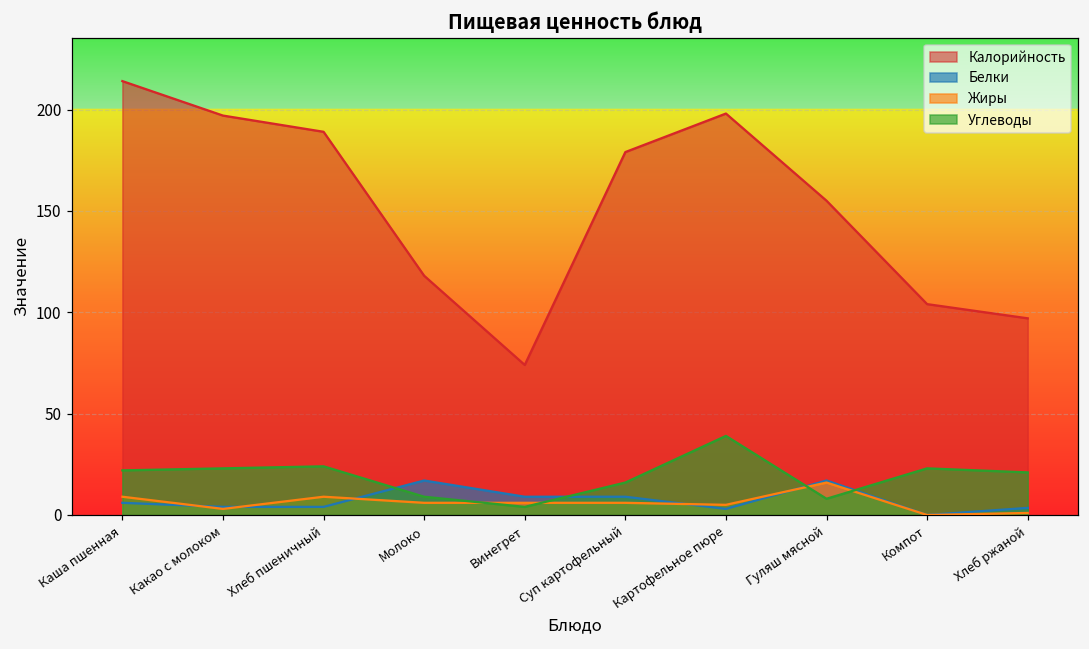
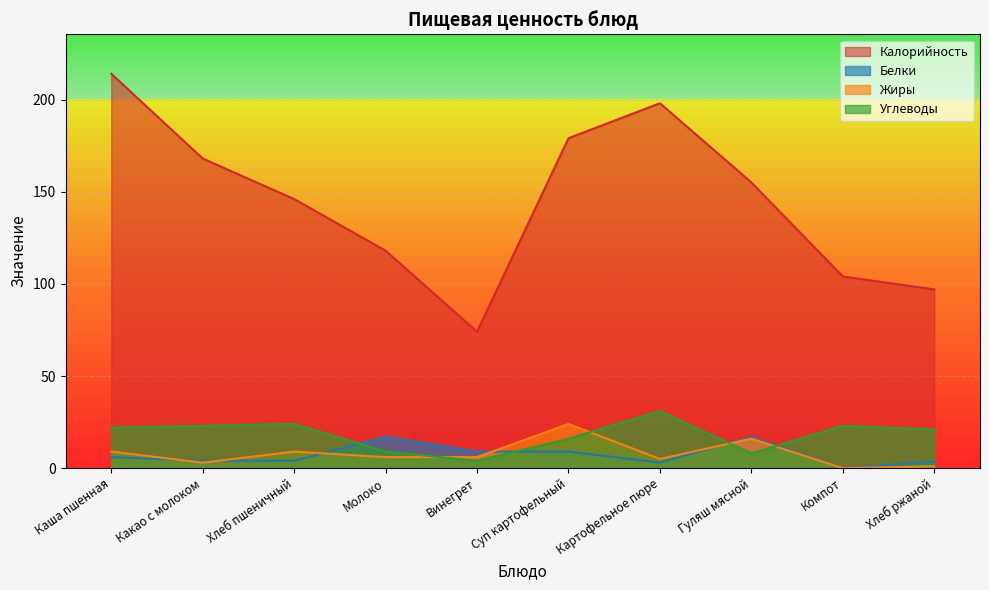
  {
    "Калорийность": {
      "Каша пшенная": 214,
-     "Какао с молоком": 197,
-     "Хлеб пшеничный": 189,
+     "Какао с молоком": 168,
+     "Хлеб пшеничный": 146,
      "Молоко": 118,
      "Винегрет": 74,
      "Суп картофельный": 179,
      "Картофельное пюре": 198,
      "Гуляш мясной": 155,
      "Компот": 104,
      "Хлеб ржаной": 97
    },
    "Белки": {
      "Каша пшенная": 6,
      "Хлеб пшеничный": 4,
      "Молоко": 17,
      "Винегрет": 9,
      "Суп картофельный": 9,
      "Картофельное пюре": 3,
      "Хлеб ржаной": 4
    },
    "Жиры": {
      "Каша пшенная": 9,
      "Хлеб пшеничный": 9,
      "Молоко": 6,
      "Винегрет": 6,
-     "Суп картофельный": 6,
+     "Суп картофельный": 24,
      "Картофельное пюре": 5,
      "Хлеб ржаной": 1
    },
    "Углеводы": {
      "Каша пшенная": 22,
      "Какао с молоком": 23,
      "Хлеб пшеничный": 24,
      "Молоко": 9,
      "Винегрет": 4,
      "Суп картофельный": 16,
-     "Картофельное пюре": 39,
+     "Картофельное пюре": 31,
      "Гуляш мясной": 8,
      "Компот": 23,
      "Хлеб ржаной": 21
    }
  }
